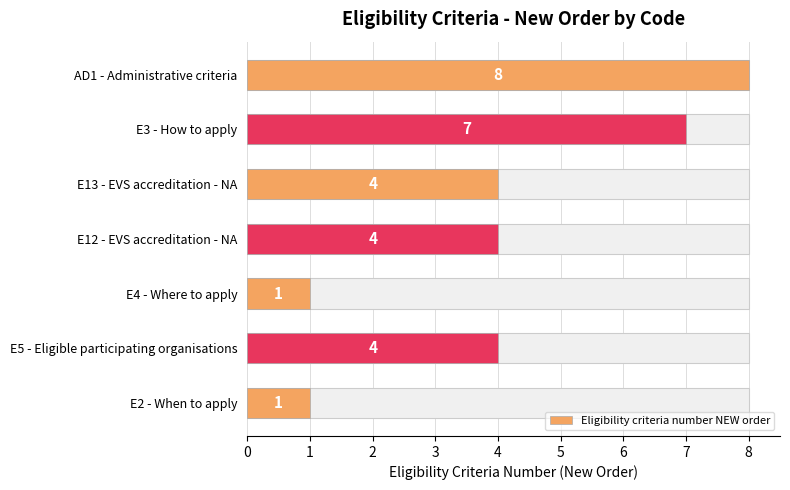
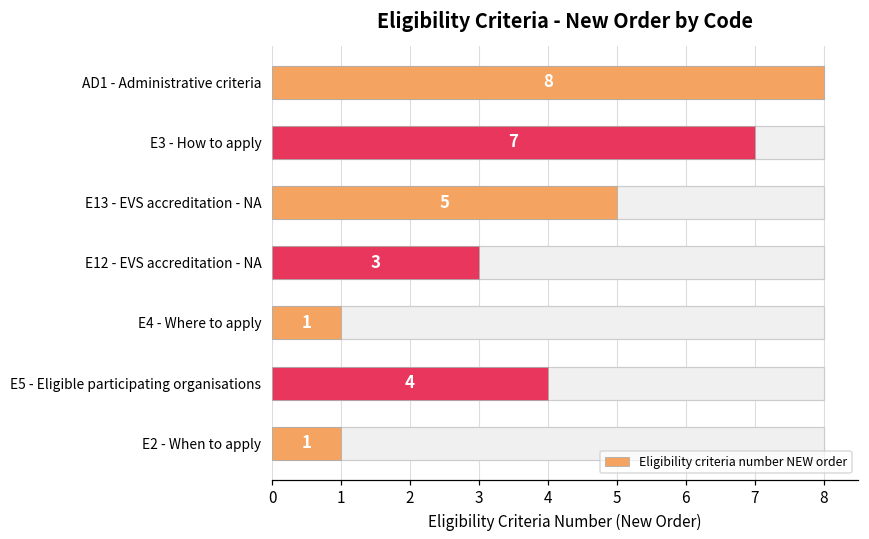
  {
    "Eligibility criteria number NEW order": {
      "AD1 - Administrative criteria": 8,
-     "E13 - EVS accreditation - NA": 4,
-     "E12 - EVS accreditation - NA": 4
+     "E13 - EVS accreditation - NA": 5,
+     "E12 - EVS accreditation - NA": 3
    }
  }
